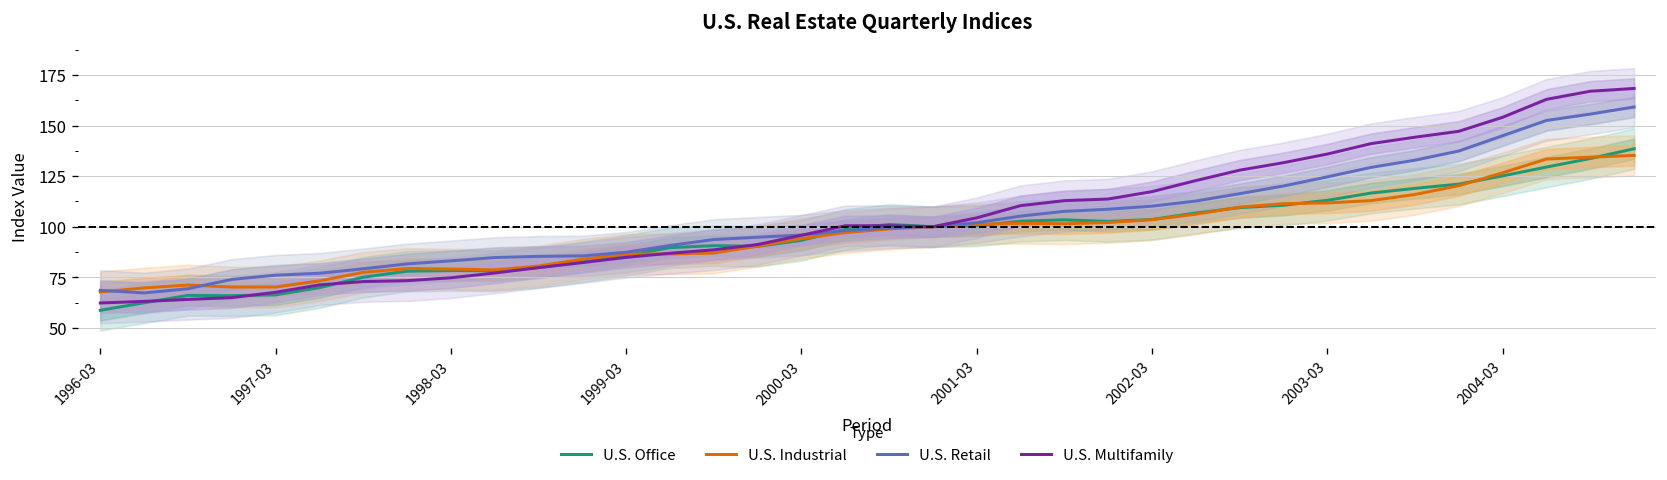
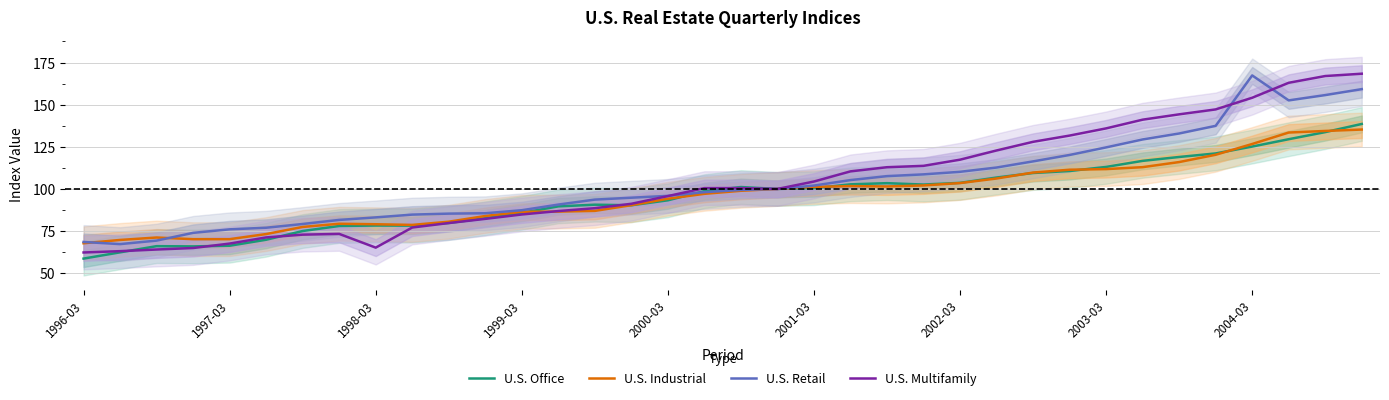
  {
    "U.S. Office": {
      "1996-03": 59,
      "2004-03": 125
    },
    "U.S. Industrial": {
      "2004-03": 127
    },
    "U.S. Retail": {
      "2002-03": 110,
      "2003-03": 125,
-     "2004-03": 145
+     "2004-03": 167
    },
    "U.S. Multifamily": {
-     "1998-03": 75,
+     "1998-03": 65,
      "2002-03": 117
    }
  }
